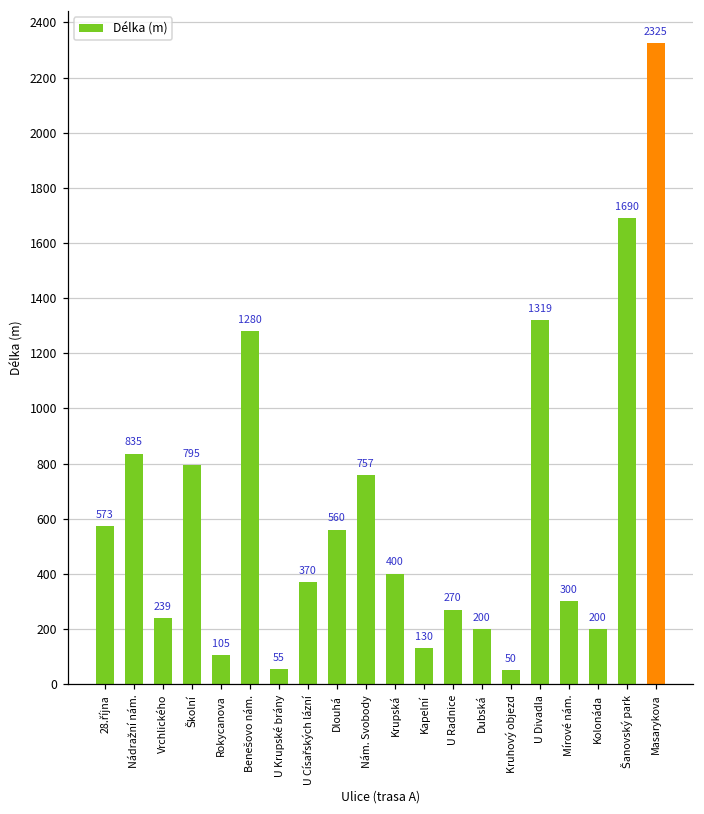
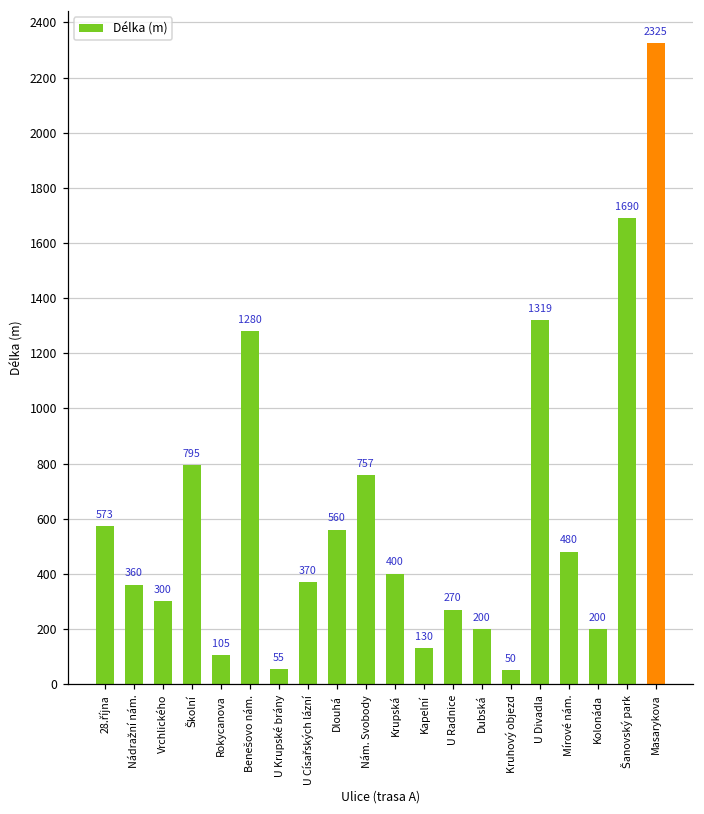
  {
    "28.října": 573,
-   "Nádražní nám.": 835,
-   "Vrchlického": 239,
+   "Nádražní nám.": 360,
+   "Vrchlického": 300,
    "Školní": 795,
    "Rokycanova": 105,
    "Benešovo nám.": 1280,
    "U Krupské brány": 55,
    "U Císařských lázní": 370,
    "Dlouhá": 560,
    "Nám. Svobody": 757,
    "Krupská": 400,
    "Kapelní": 130,
    "U Radnice": 270,
    "Dubská": 200,
    "Kruhový objezd": 50,
    "U Divadla": 1319,
-   "Mírové nám.": 300,
+   "Mírové nám.": 480,
    "Kolonáda": 200,
    "Šanovský park": 1690,
    "Masarykova": 2325
  }
